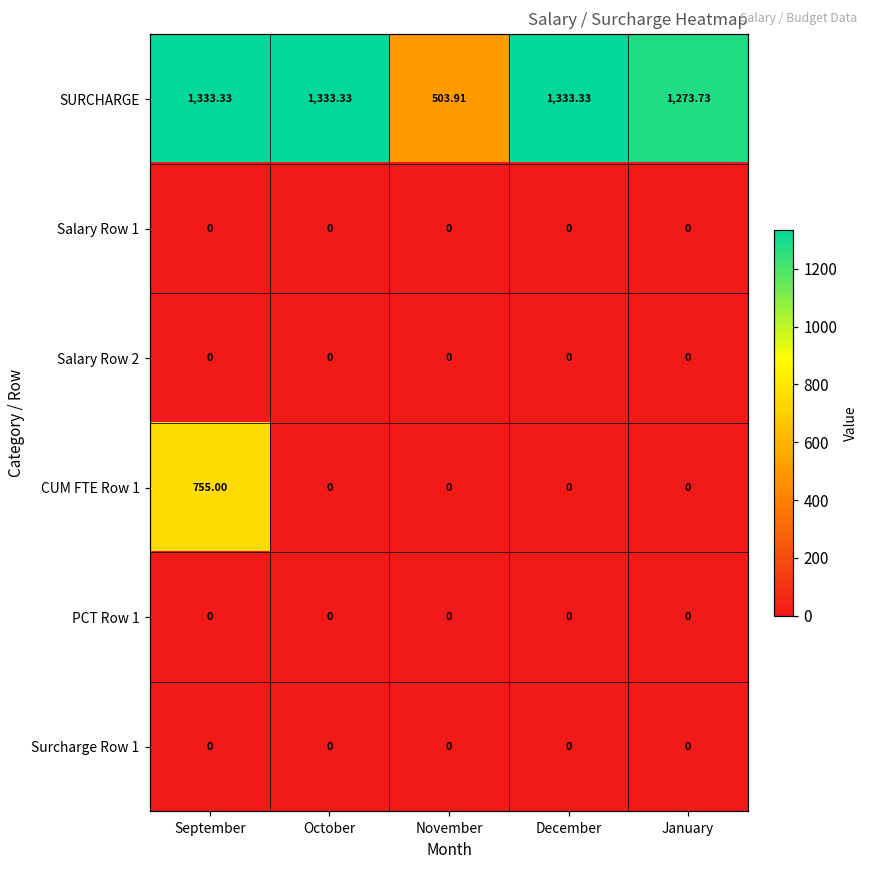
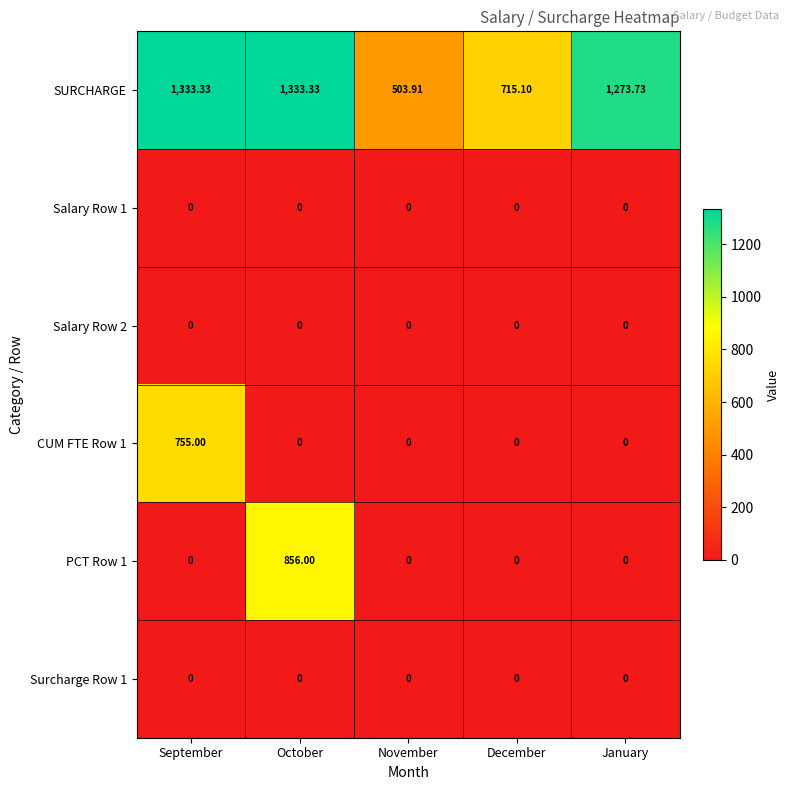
  {
    "SURCHARGE": {
      "September": "1,333.33",
      "October": "1,333.33",
      "November": "503.91",
-     "December": "1,333.33",
+     "December": "715.10",
      "January": "1,273.73"
    },
    "Salary Row 1": {
      "September": "0",
      "October": "0",
      "November": "0",
      "December": "0",
      "January": "0"
    },
    "Salary Row 2": {
      "September": "0",
      "October": "0",
      "November": "0",
      "December": "0",
      "January": "0"
    },
    "CUM FTE Row 1": {
      "September": "755.00",
      "October": "0",
      "November": "0",
      "December": "0",
      "January": "0"
    },
    "PCT Row 1": {
      "September": "0",
-     "October": "0",
+     "October": "856.00",
      "November": "0",
      "December": "0",
      "January": "0"
    },
    "Surcharge Row 1": {
      "September": "0",
      "October": "0",
      "November": "0",
      "December": "0",
      "January": "0"
    }
  }
